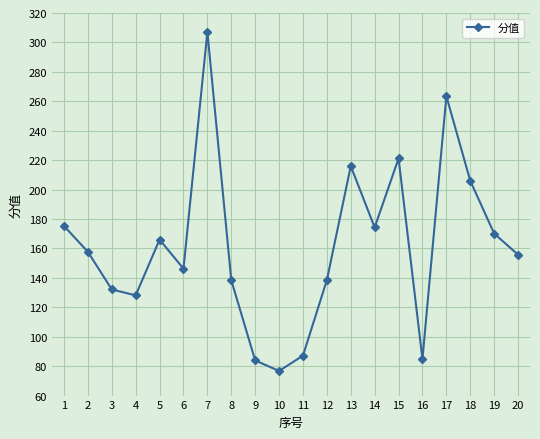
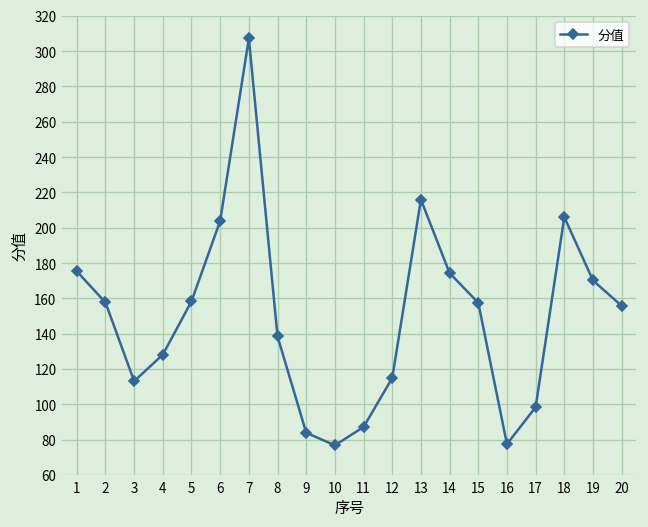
  {
    "1": 175,
    "2": 158,
-   "3": 132,
+   "3": 113,
    "4": 128,
-   "5": 166,
-   "6": 146,
+   "5": 158,
+   "6": 204,
    "7": 307,
    "8": 138,
    "9": 84,
    "10": 77,
    "11": 87,
-   "12": 138,
+   "12": 115,
    "13": 216,
    "14": 174,
-   "15": 221,
-   "16": 85,
-   "17": 263,
+   "15": 157,
+   "16": 77,
+   "17": 98,
    "18": 206,
    "19": 170,
    "20": 156
  }
